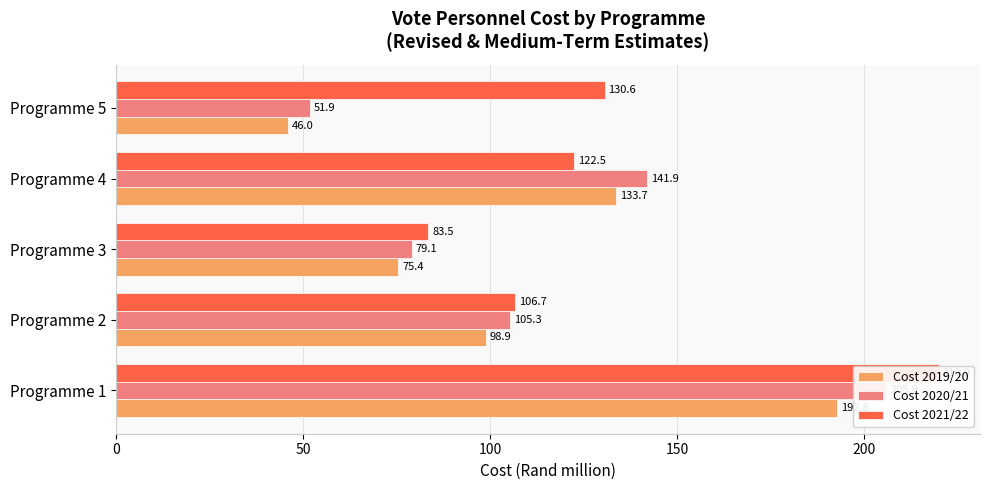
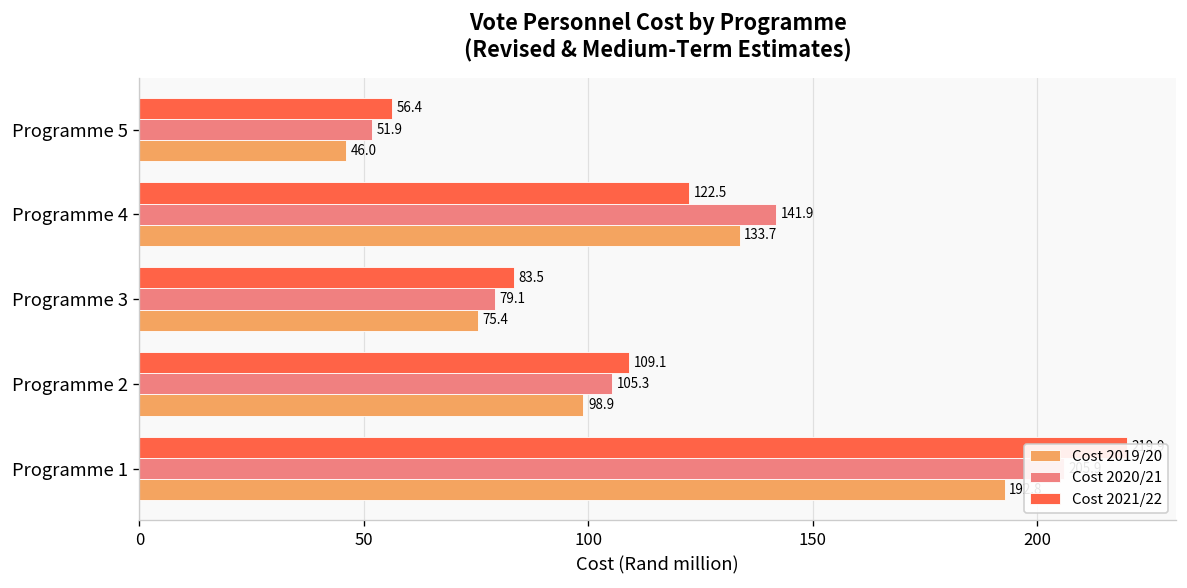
  {
    "Cost 2021/22": {
-     "Programme 5": 130.6,
+     "Programme 5": 56.4,
      "Programme 4": 122.5,
      "Programme 3": 83.5,
-     "Programme 2": 106.7
+     "Programme 2": 109.1
    }
  }
